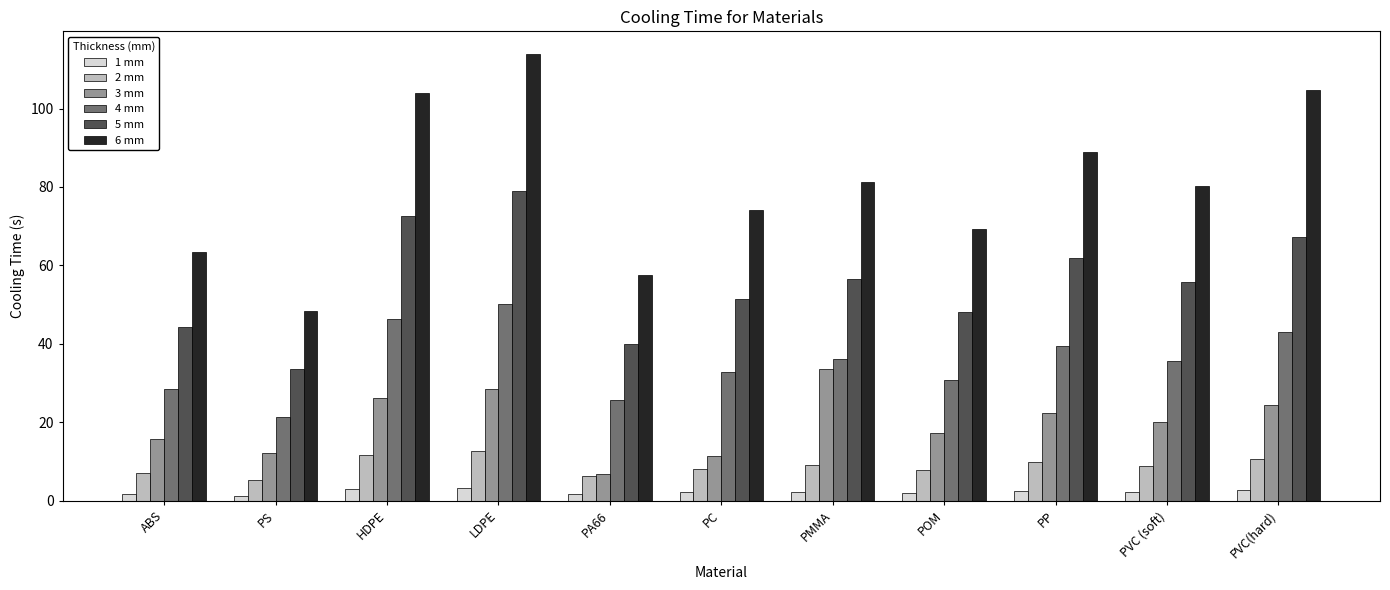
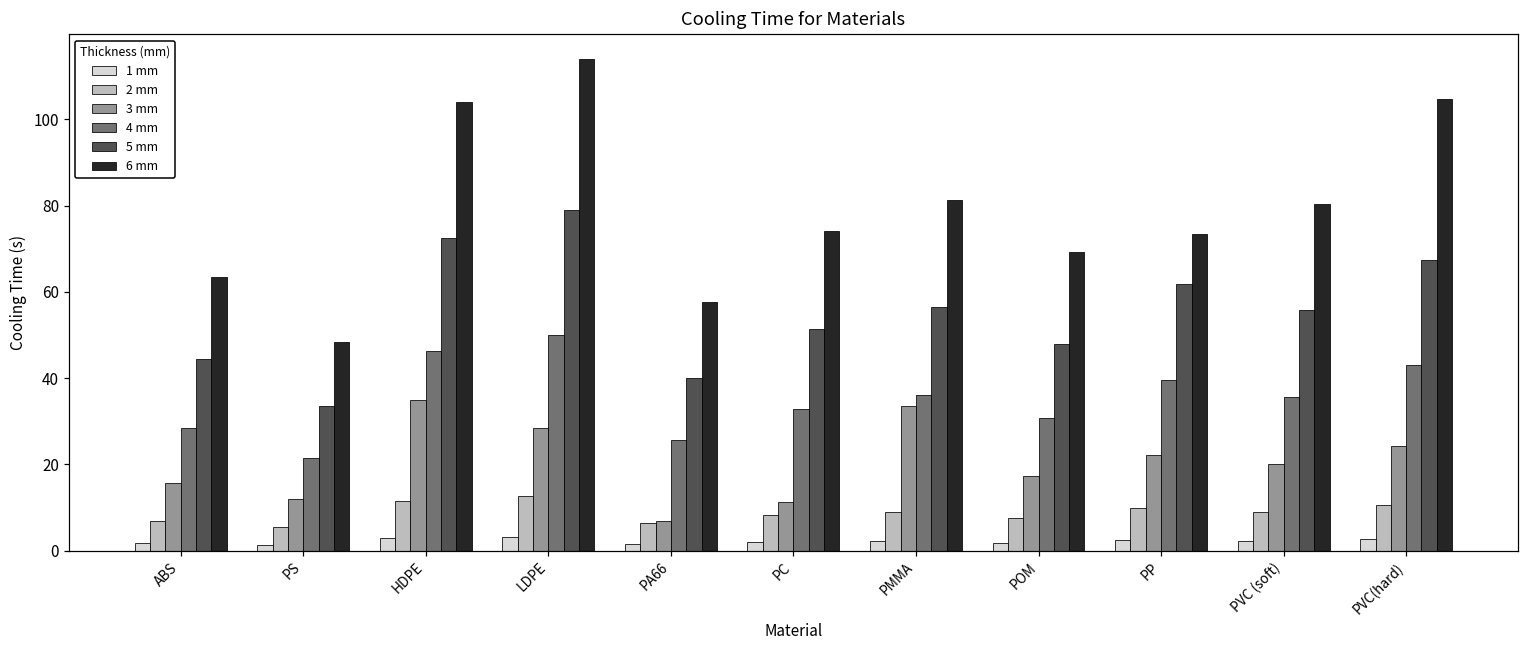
  {
    "3 mm": {
      "ABS": 16,
      "PS": 12,
-     "HDPE": 26,
+     "HDPE": 35,
      "LDPE": 28,
      "PA66": 7,
      "PC": 11,
      "PMMA": 34,
      "POM": 17,
      "PP": 22,
      "PVC (soft)": 20,
      "PVC(hard)": 24
    },
    "6 mm": {
      "ABS": 63,
      "PS": 48,
      "HDPE": 104,
      "LDPE": 114,
      "PA66": 58,
      "PC": 74,
      "PMMA": 81,
      "POM": 69,
-     "PP": 89,
+     "PP": 74,
      "PVC (soft)": 80,
      "PVC(hard)": 105
    }
  }
